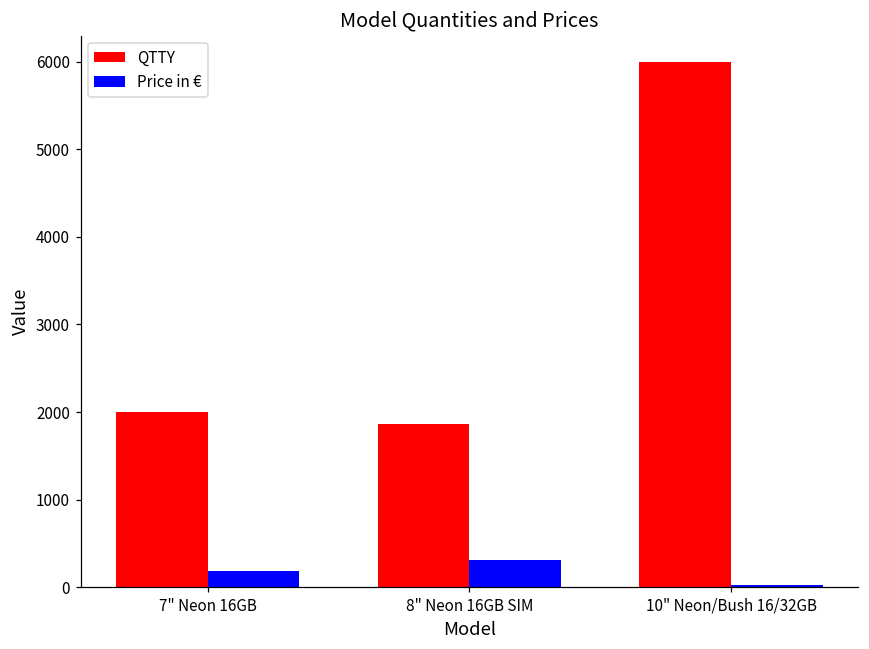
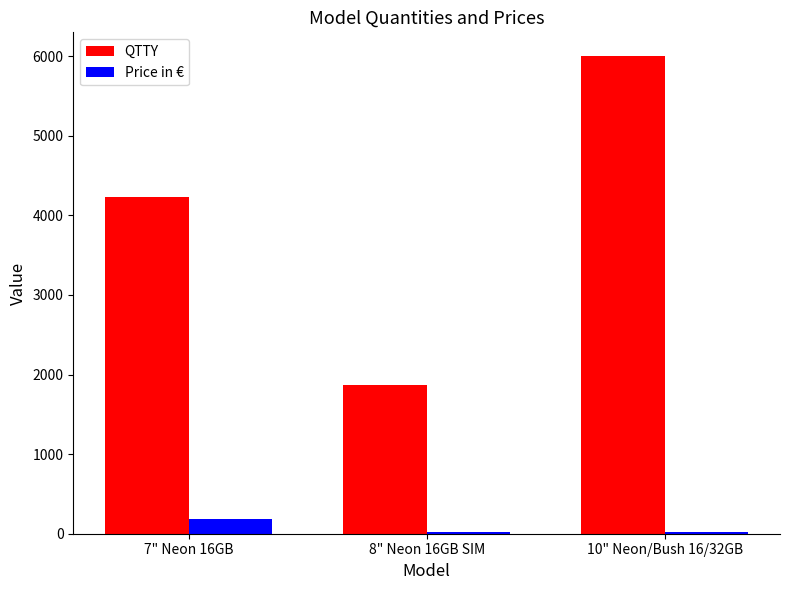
  {
    "QTTY": {
-     "7\" Neon 16GB": 2000,
+     "7\" Neon 16GB": 4200,
      "8\" Neon 16GB SIM": 1900,
      "10\" Neon/Bush 16/32GB": 6000
    },
    "Price in €": {
      "7\" Neon 16GB": 200,
-     "8\" Neon 16GB SIM": 300
+     "8\" Neon 16GB SIM": 0
    }
  }
